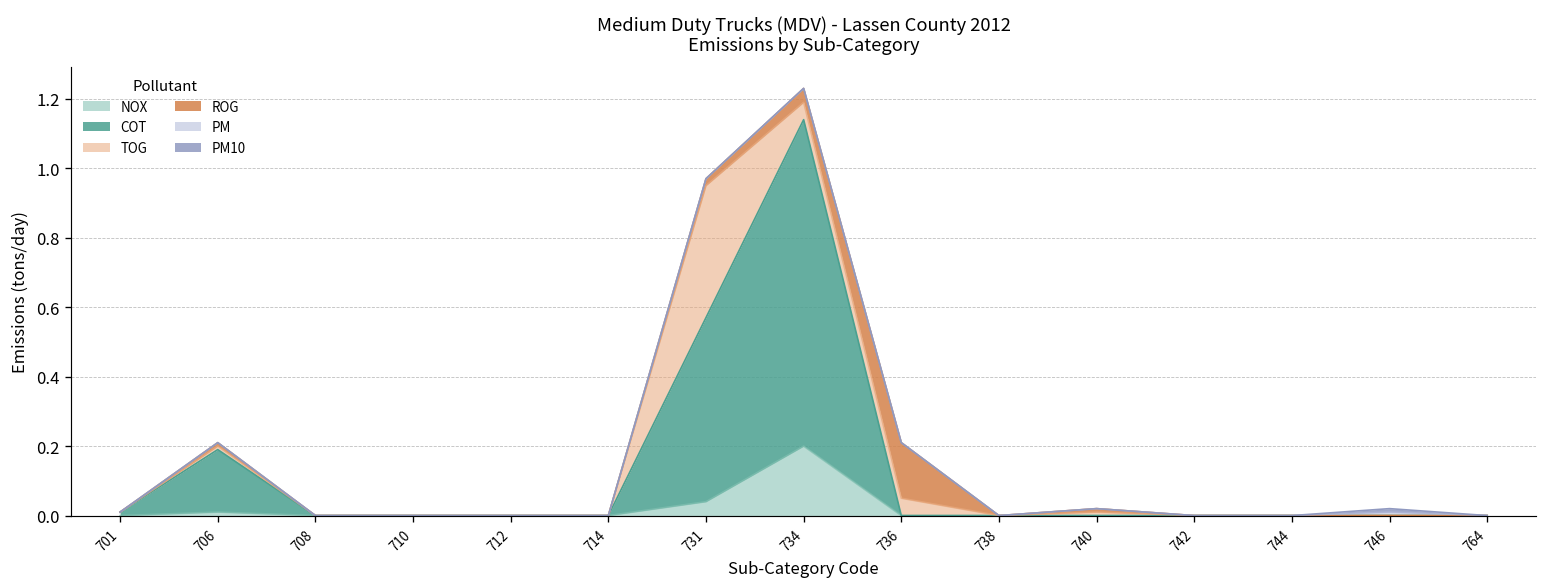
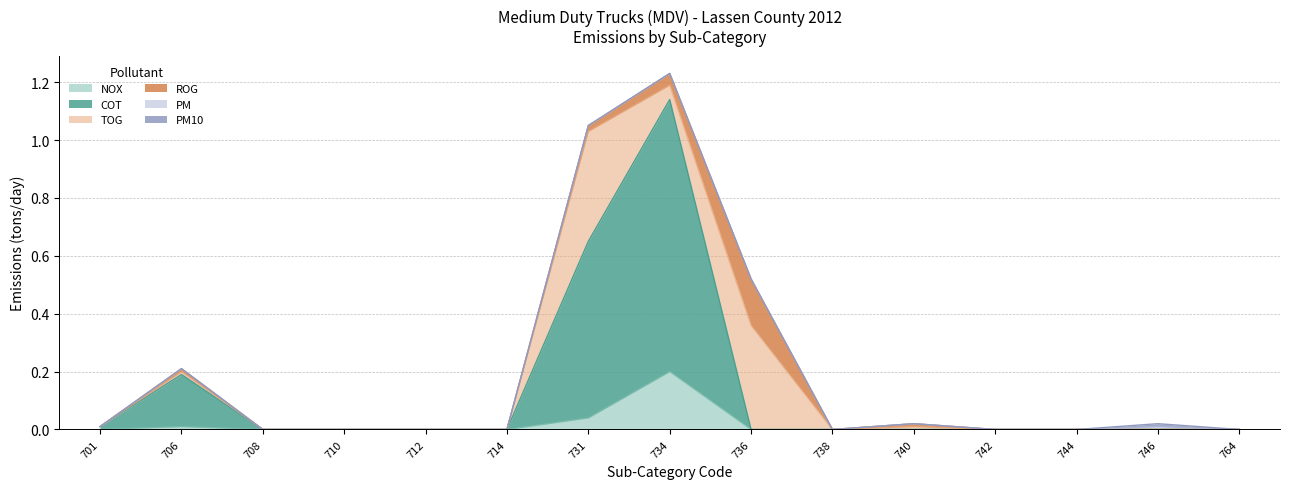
  {
    "COT": {
      "706": 0.18,
-     "731": 0.53,
+     "731": 0.61,
      "734": 0.94
    },
    "TOG": {
      "706": 0.01,
      "731": 0.38,
      "734": 0.05,
-     "736": 0.05,
+     "736": 0.36,
      "740": 0.01
    }
  }
